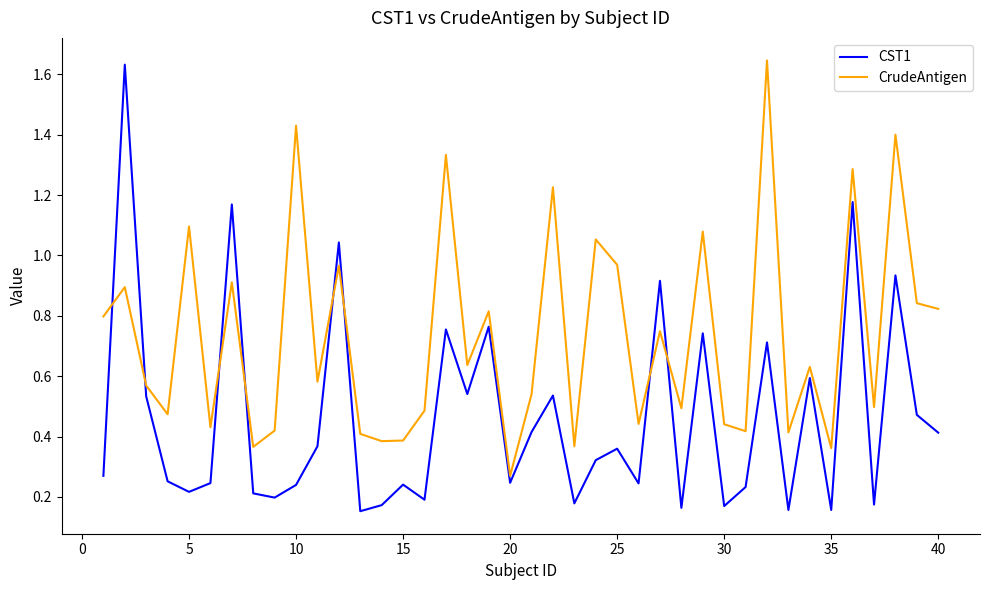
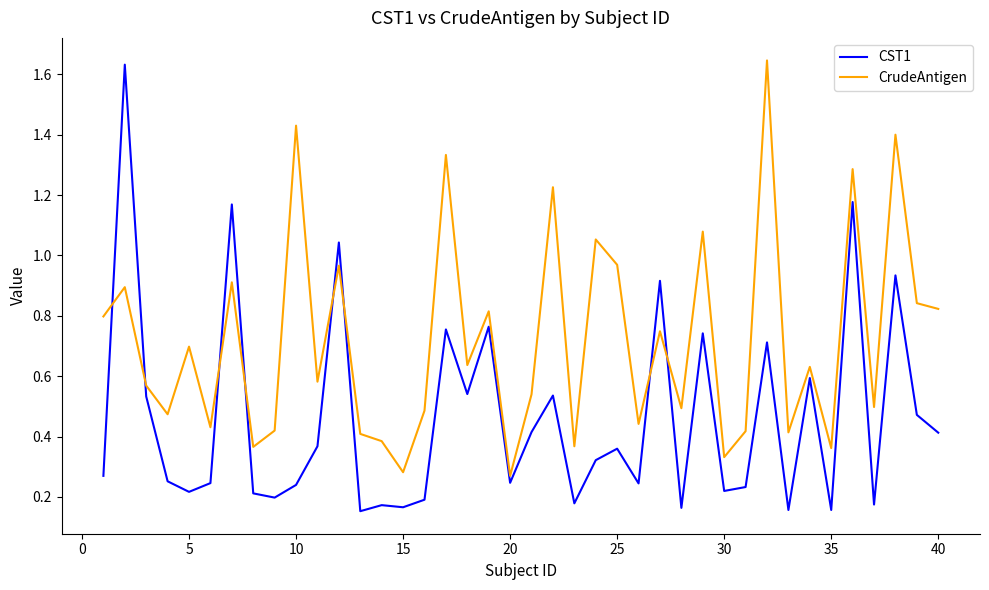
  {
    "CST1": {
      "5": 0.22,
      "10": 0.24,
-     "15": 0.24,
+     "15": 0.17,
      "20": 0.25,
      "25": 0.36,
-     "30": 0.17,
+     "30": 0.22,
      "35": 0.16,
      "40": 0.41
    },
    "CrudeAntigen": {
-     "5": 1.10,
+     "5": 0.70,
      "10": 1.43,
-     "15": 0.39,
+     "15": 0.28,
      "20": 0.27,
      "25": 0.97,
-     "30": 0.44,
+     "30": 0.33,
      "35": 0.36,
      "40": 0.82
    }
  }
